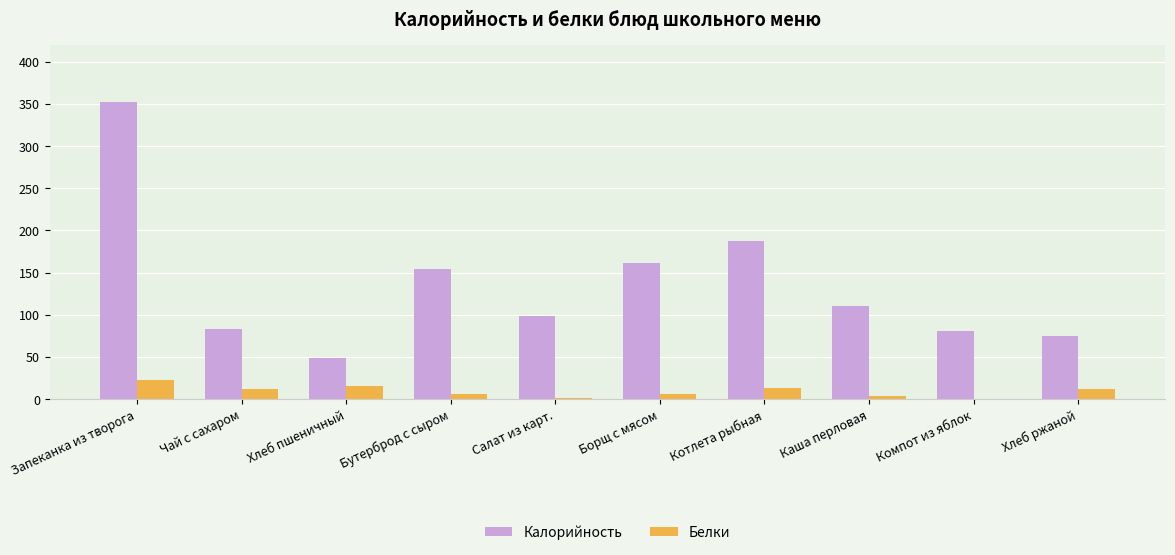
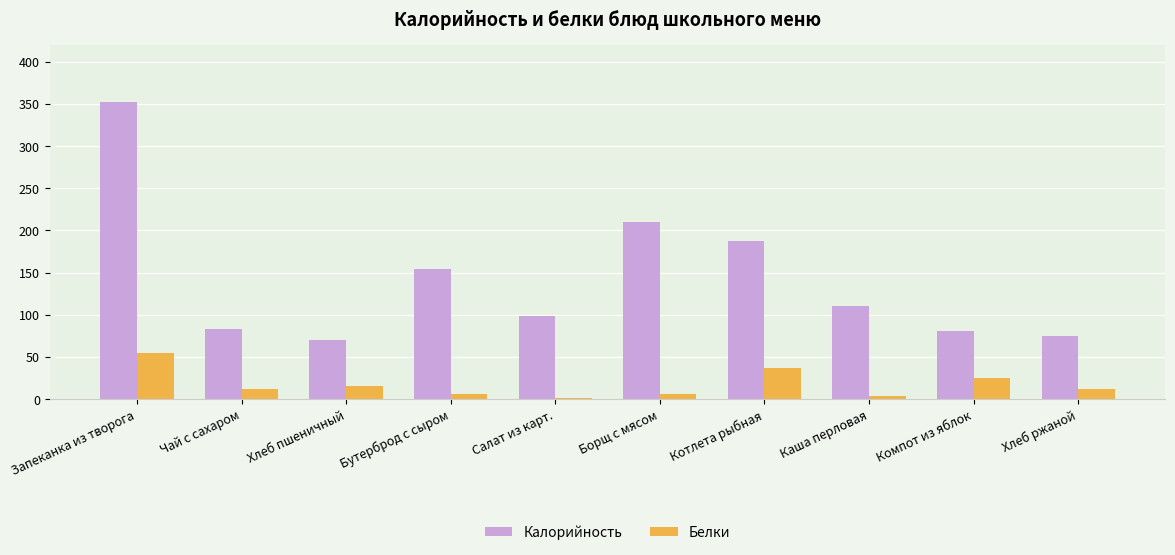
  {
    "Калорийность": {
      "Запеканка из творога": 350,
      "Чай с сахаром": 80,
-     "Хлеб пшеничный": 50,
+     "Хлеб пшеничный": 70,
      "Бутерброд с сыром": 150,
      "Салат из карт.": 100,
-     "Борщ с мясом": 160,
+     "Борщ с мясом": 210,
      "Котлета рыбная": 190,
      "Каша перловая": 110,
      "Компот из яблок": 80,
      "Хлеб ржаной": 80
    },
    "Белки": {
-     "Запеканка из творога": 20,
+     "Запеканка из творога": 60,
      "Чай с сахаром": 10,
      "Хлеб пшеничный": 20,
      "Бутерброд с сыром": 10,
      "Борщ с мясом": 10,
-     "Котлета рыбная": 10,
+     "Котлета рыбная": 40,
      "Каша перловая": 0,
-     "Компот из яблок": 0,
+     "Компот из яблок": 20,
      "Хлеб ржаной": 10
    }
  }
